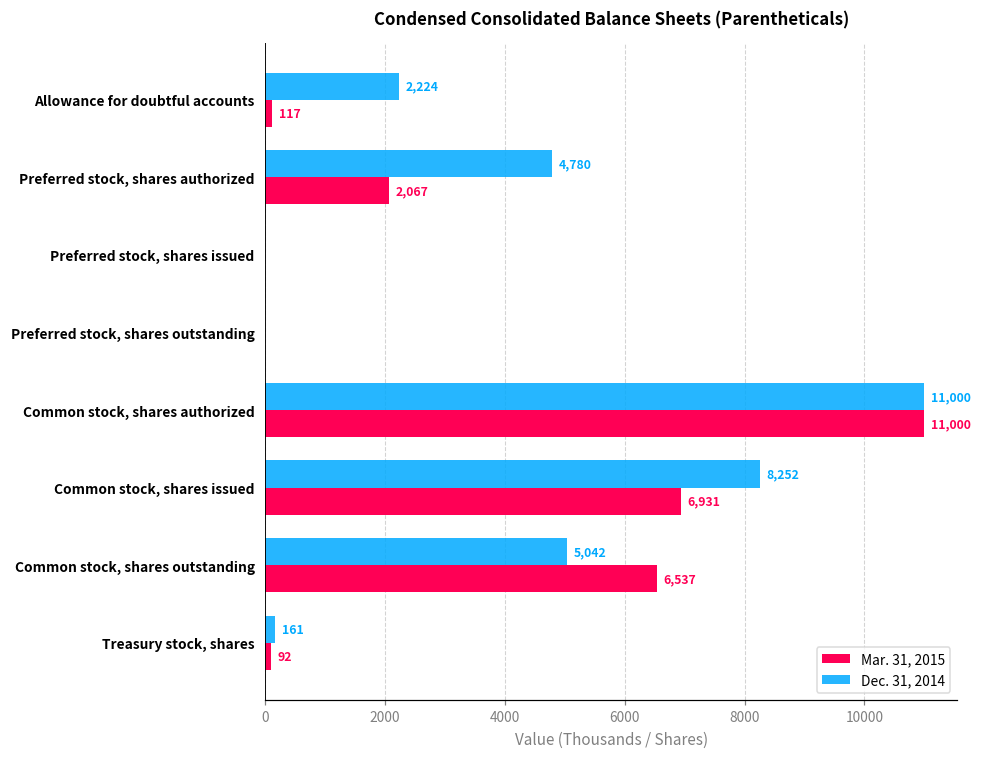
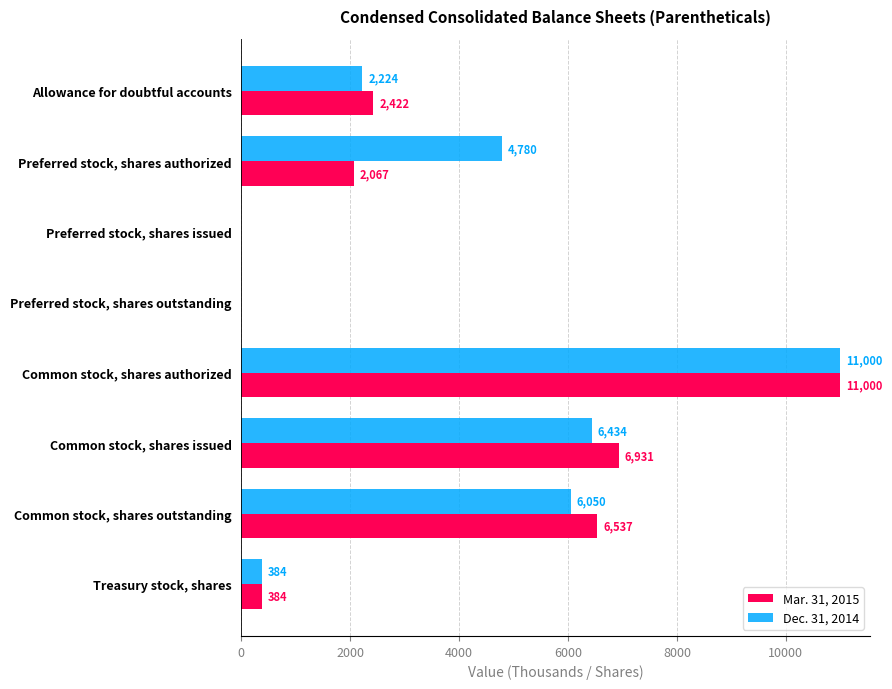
  {
    "Mar. 31, 2015": {
-     "Allowance for doubtful accounts": "117",
+     "Allowance for doubtful accounts": "2,422",
      "Preferred stock, shares authorized": "2,067",
      "Common stock, shares authorized": "11,000",
      "Common stock, shares issued": "6,931",
      "Common stock, shares outstanding": "6,537",
-     "Treasury stock, shares": "92"
+     "Treasury stock, shares": "384"
    },
    "Dec. 31, 2014": {
      "Allowance for doubtful accounts": "2,224",
      "Preferred stock, shares authorized": "4,780",
      "Common stock, shares authorized": "11,000",
-     "Common stock, shares issued": "8,252",
-     "Common stock, shares outstanding": "5,042",
-     "Treasury stock, shares": "161"
+     "Common stock, shares issued": "6,434",
+     "Common stock, shares outstanding": "6,050",
+     "Treasury stock, shares": "384"
    }
  }
